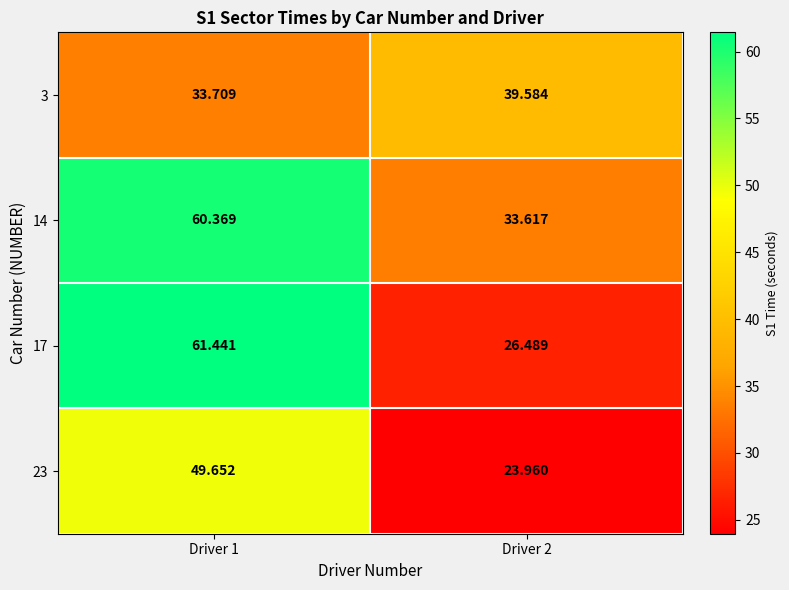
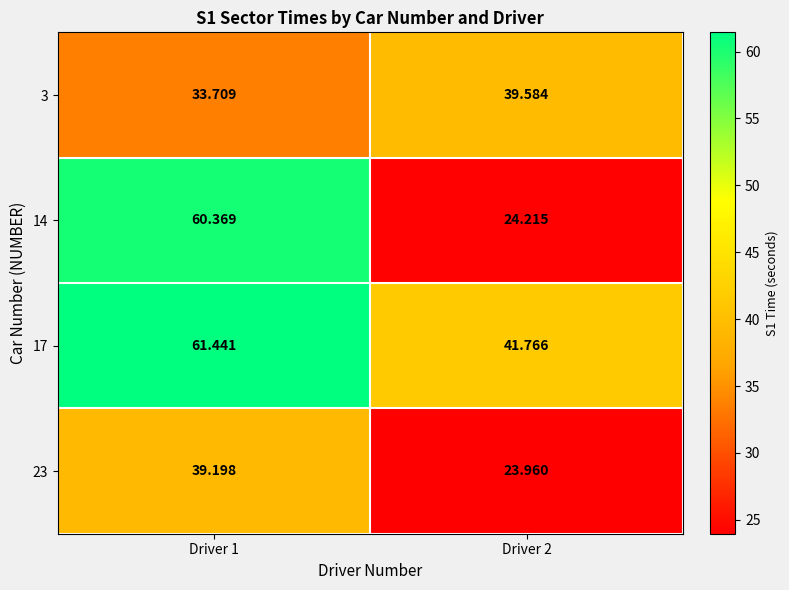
  {
    "3": {
      "Driver 1": 33.709,
      "Driver 2": 39.584
    },
    "14": {
      "Driver 1": 60.369,
-     "Driver 2": 33.617
+     "Driver 2": 24.215
    },
    "17": {
      "Driver 1": 61.441,
-     "Driver 2": 26.489
+     "Driver 2": 41.766
    },
    "23": {
-     "Driver 1": 49.652,
+     "Driver 1": 39.198,
      "Driver 2": 23.960
    }
  }
